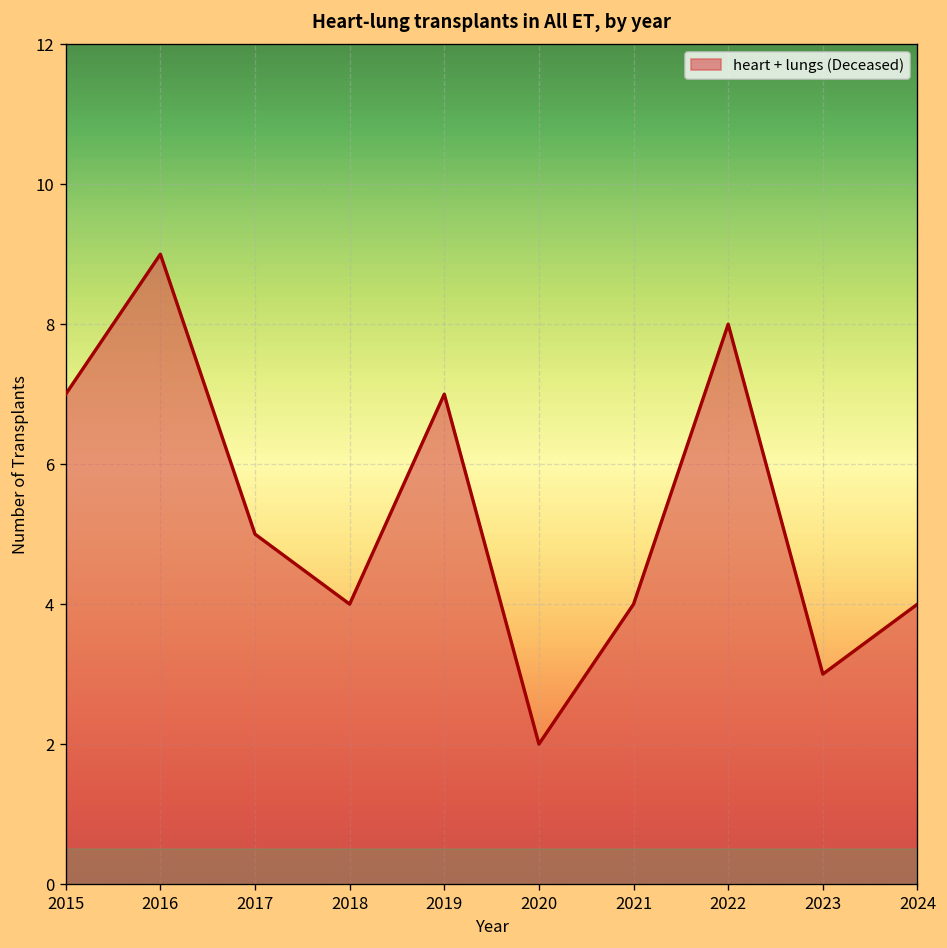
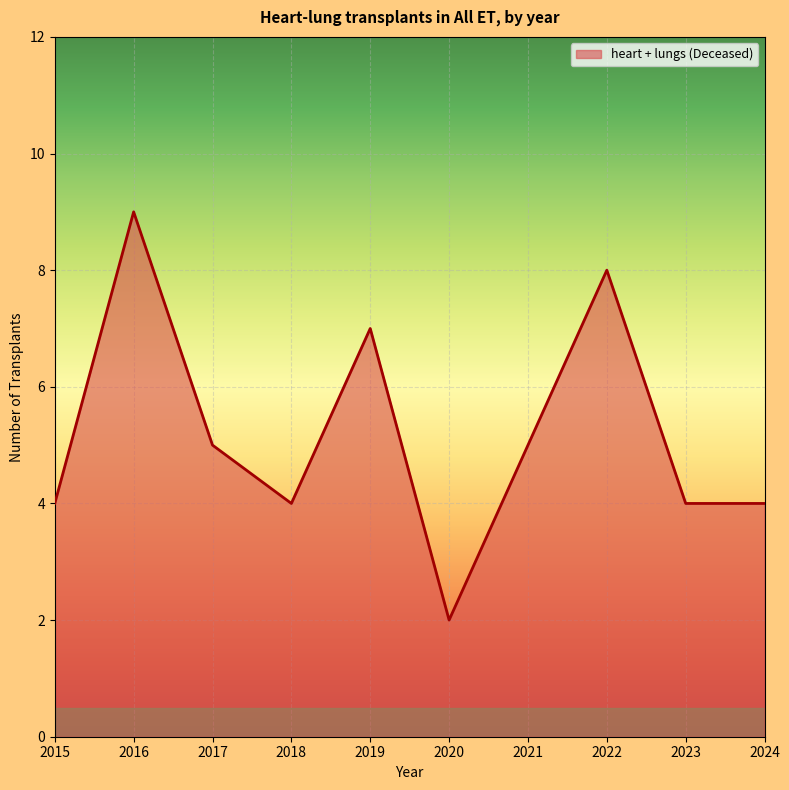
  {
-   "2015": 7,
+   "2015": 4,
    "2016": 9,
    "2017": 5,
    "2018": 4,
    "2019": 7,
    "2020": 2,
-   "2021": 4,
+   "2021": 5,
    "2022": 8,
-   "2023": 3,
+   "2023": 4,
    "2024": 4
  }
